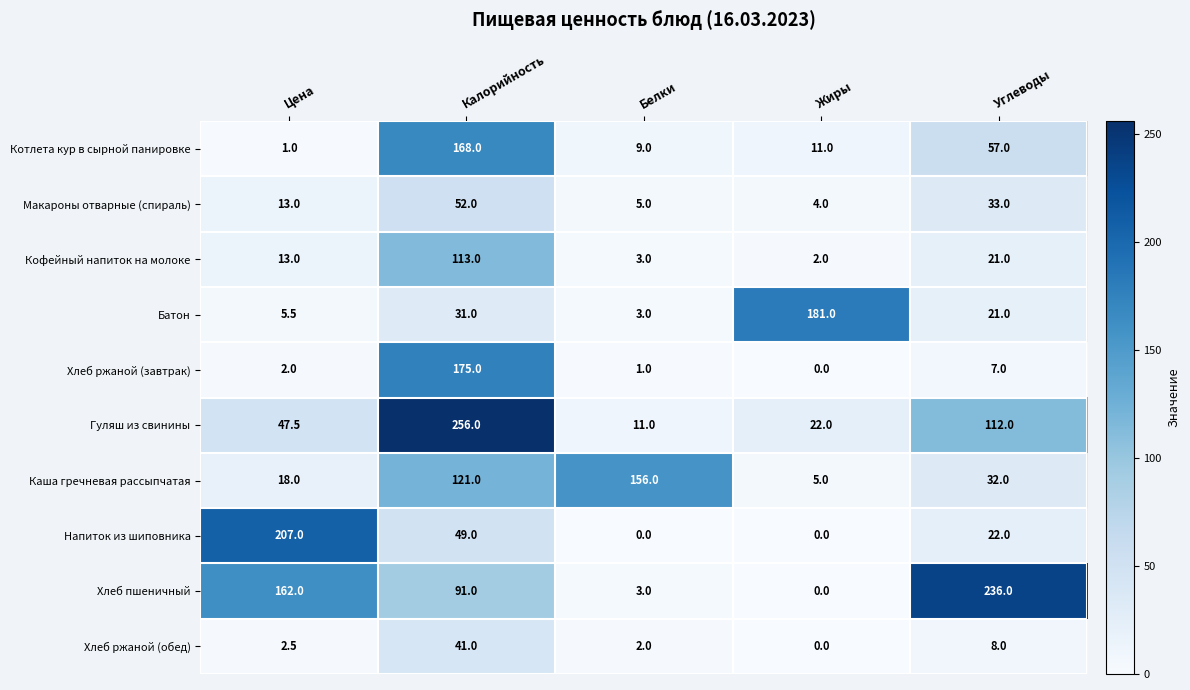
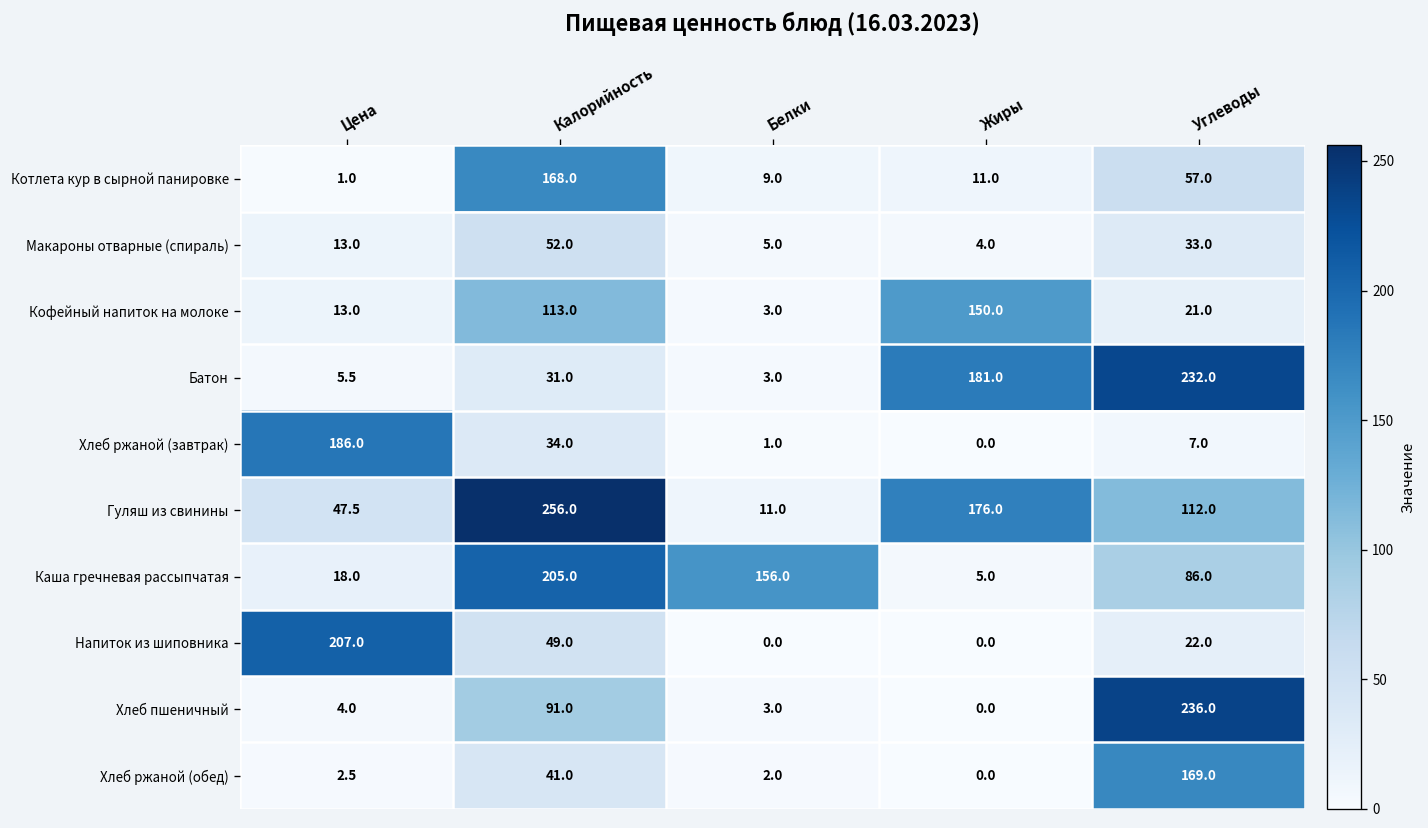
  {
    "Котлета кур в сырной панировке": {
      "Цена": 1.0,
      "Калорийность": 168.0,
      "Белки": 9.0,
      "Жиры": 11.0,
      "Углеводы": 57.0
    },
    "Макароны отварные (спираль)": {
      "Цена": 13.0,
      "Калорийность": 52.0,
      "Белки": 5.0,
      "Жиры": 4.0,
      "Углеводы": 33.0
    },
    "Кофейный напиток на молоке": {
      "Цена": 13.0,
      "Калорийность": 113.0,
      "Белки": 3.0,
-     "Жиры": 2.0,
+     "Жиры": 150.0,
      "Углеводы": 21.0
    },
    "Батон": {
      "Цена": 5.5,
      "Калорийность": 31.0,
      "Белки": 3.0,
      "Жиры": 181.0,
-     "Углеводы": 21.0
+     "Углеводы": 232.0
    },
    "Хлеб ржаной (завтрак)": {
-     "Цена": 2.0,
-     "Калорийность": 175.0,
+     "Цена": 186.0,
+     "Калорийность": 34.0,
      "Белки": 1.0,
      "Жиры": 0.0,
      "Углеводы": 7.0
    },
    "Гуляш из свинины": {
      "Цена": 47.5,
      "Калорийность": 256.0,
      "Белки": 11.0,
-     "Жиры": 22.0,
+     "Жиры": 176.0,
      "Углеводы": 112.0
    },
    "Каша гречневая рассыпчатая": {
      "Цена": 18.0,
-     "Калорийность": 121.0,
+     "Калорийность": 205.0,
      "Белки": 156.0,
      "Жиры": 5.0,
-     "Углеводы": 32.0
+     "Углеводы": 86.0
    },
    "Напиток из шиповника": {
      "Цена": 207.0,
      "Калорийность": 49.0,
      "Белки": 0.0,
      "Жиры": 0.0,
      "Углеводы": 22.0
    },
    "Хлеб пшеничный": {
-     "Цена": 162.0,
+     "Цена": 4.0,
      "Калорийность": 91.0,
      "Белки": 3.0,
      "Жиры": 0.0,
      "Углеводы": 236.0
    },
    "Хлеб ржаной (обед)": {
      "Цена": 2.5,
      "Калорийность": 41.0,
      "Белки": 2.0,
      "Жиры": 0.0,
-     "Углеводы": 8.0
+     "Углеводы": 169.0
    }
  }
